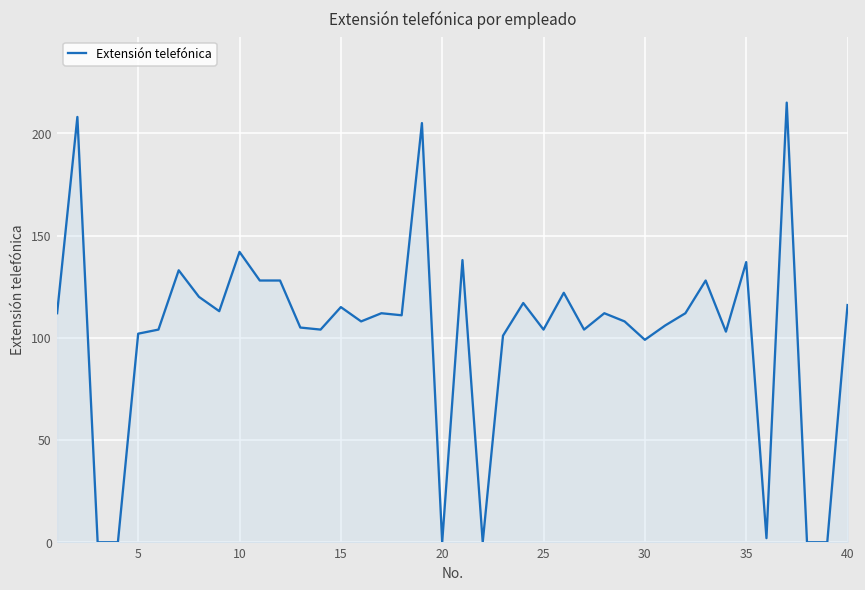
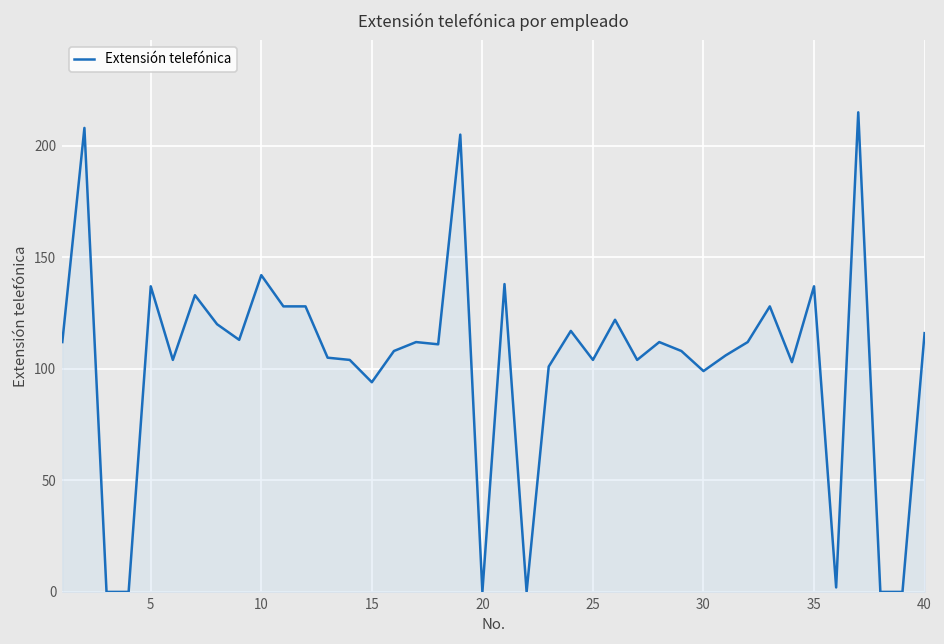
  {
-   "5": 102,
+   "5": 137,
    "10": 142,
-   "15": 115,
+   "15": 94,
    "20": 0,
    "25": 104,
    "30": 99,
    "35": 137,
    "40": 116
  }
